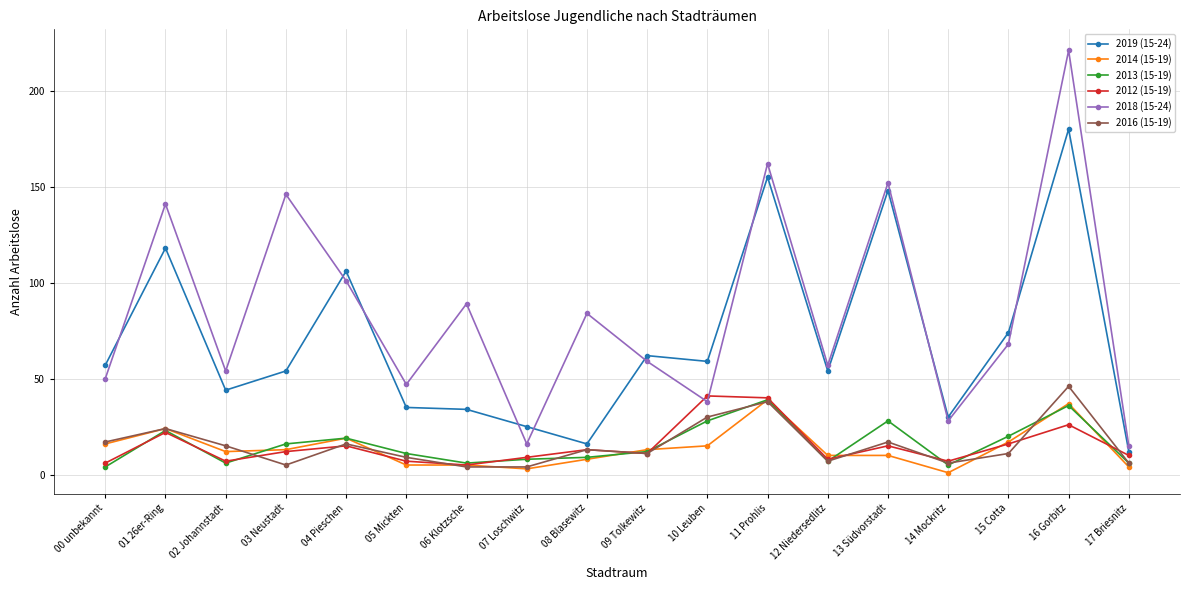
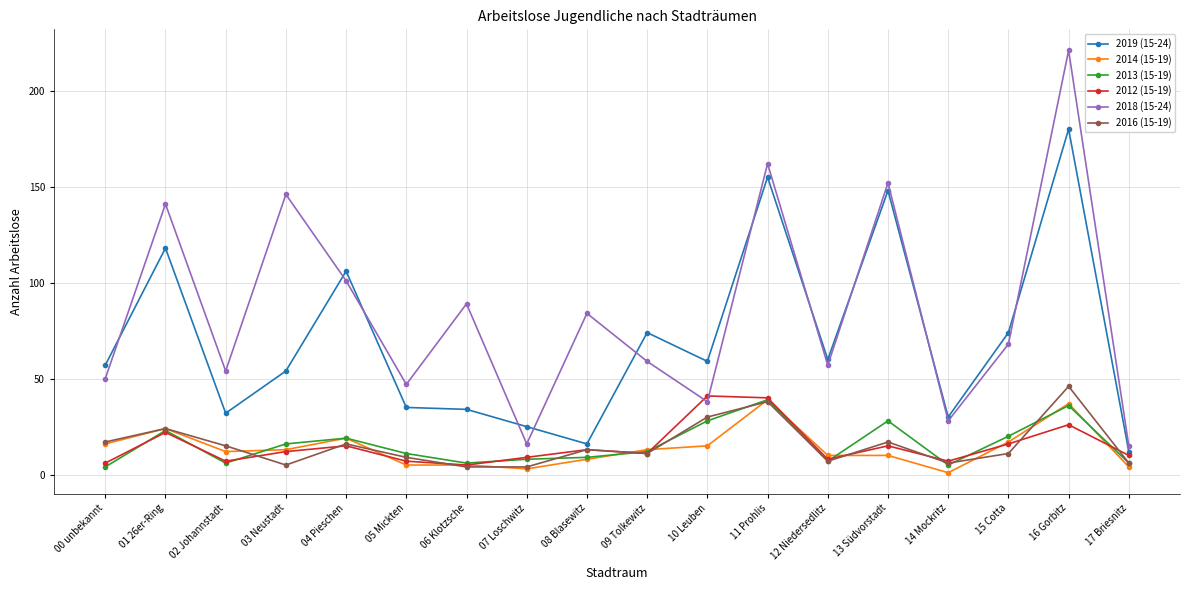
  {
    "2019 (15-24)": {
      "00 unbekannt": 57,
      "01 26er-Ring": 118,
-     "02 Johannstadt": 44,
+     "02 Johannstadt": 32,
      "03 Neustadt": 54,
      "04 Pieschen": 106,
      "05 Mickten": 35,
      "06 Klotzsche": 34,
      "07 Loschwitz": 25,
      "08 Blasewitz": 16,
-     "09 Tolkewitz": 62,
+     "09 Tolkewitz": 74,
      "10 Leuben": 59,
      "11 Prohlis": 155,
-     "12 Niedersedlitz": 54,
+     "12 Niedersedlitz": 60,
      "13 Südvorstadt": 148,
      "14 Mockritz": 30,
      "15 Cotta": 74,
      "16 Gorbitz": 180,
      "17 Briesnitz": 12
    },
    "2014 (15-19)": {
      "02 Johannstadt": 12,
      "05 Mickten": 5,
      "10 Leuben": 15,
      "12 Niedersedlitz": 10,
      "13 Südvorstadt": 10,
      "14 Mockritz": 1,
      "17 Briesnitz": 4
    },
    "2013 (15-19)": {
      "00 unbekannt": 4,
      "03 Neustadt": 16,
      "05 Mickten": 11,
      "10 Leuben": 28,
      "13 Südvorstadt": 28,
      "15 Cotta": 20
    },
    "2012 (15-19)": {
      "00 unbekannt": 6,
      "05 Mickten": 7,
      "10 Leuben": 41,
      "13 Südvorstadt": 15,
      "16 Gorbitz": 26,
      "17 Briesnitz": 10
    },
    "2018 (15-24)": {
      "00 unbekannt": 50,
      "01 26er-Ring": 141,
      "02 Johannstadt": 54,
      "03 Neustadt": 146,
      "04 Pieschen": 101,
      "05 Mickten": 47,
      "06 Klotzsche": 89,
      "07 Loschwitz": 16,
      "08 Blasewitz": 84,
      "09 Tolkewitz": 59,
      "10 Leuben": 38,
      "11 Prohlis": 162,
      "12 Niedersedlitz": 57,
      "13 Südvorstadt": 152,
      "14 Mockritz": 28,
      "15 Cotta": 68,
      "16 Gorbitz": 221,
      "17 Briesnitz": 15
    },
    "2016 (15-19)": {
      "02 Johannstadt": 15,
      "03 Neustadt": 5,
      "05 Mickten": 9,
      "10 Leuben": 30,
      "13 Südvorstadt": 17,
      "15 Cotta": 11,
      "16 Gorbitz": 46
    }
  }
